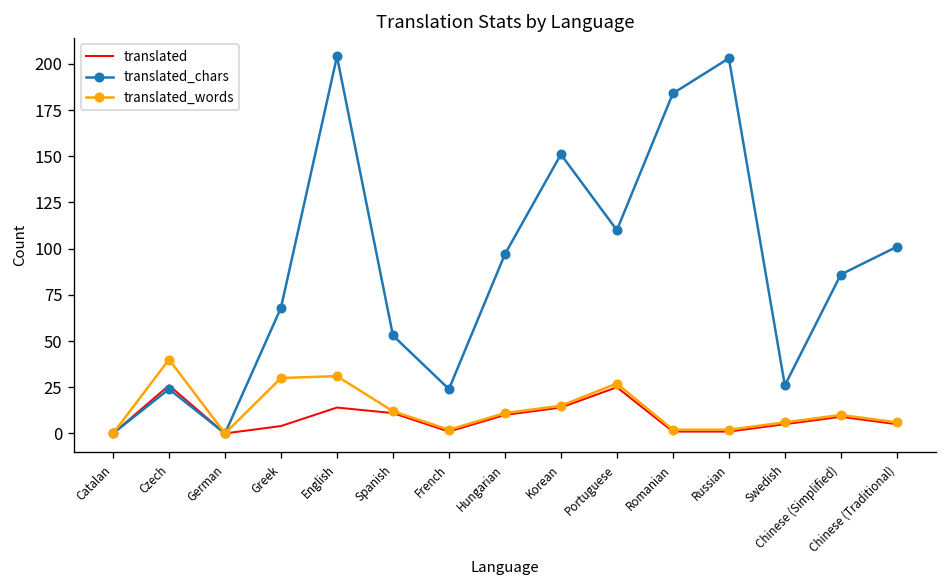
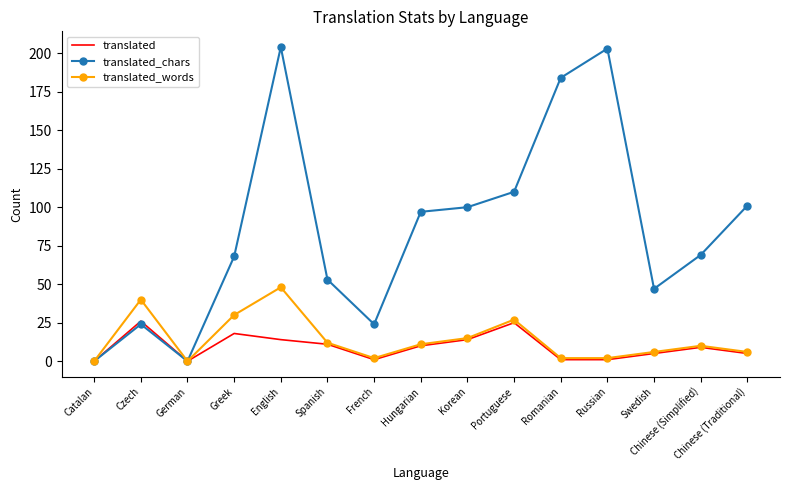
  {
    "translated": {
      "Czech": 26,
-     "Greek": 4,
+     "Greek": 18,
      "English": 14,
      "Portuguese": 25
    },
    "translated_chars": {
      "Czech": 24,
      "Greek": 68,
      "English": 204,
      "Spanish": 53,
      "French": 24,
      "Hungarian": 97,
-     "Korean": 151,
+     "Korean": 100,
      "Portuguese": 110,
      "Romanian": 184,
      "Russian": 203,
-     "Swedish": 26,
-     "Chinese (Simplified)": 86,
+     "Swedish": 47,
+     "Chinese (Simplified)": 69,
      "Chinese (Traditional)": 101
    },
    "translated_words": {
      "Czech": 40,
      "Greek": 30,
-     "English": 31,
+     "English": 48,
      "Portuguese": 27
    }
  }
